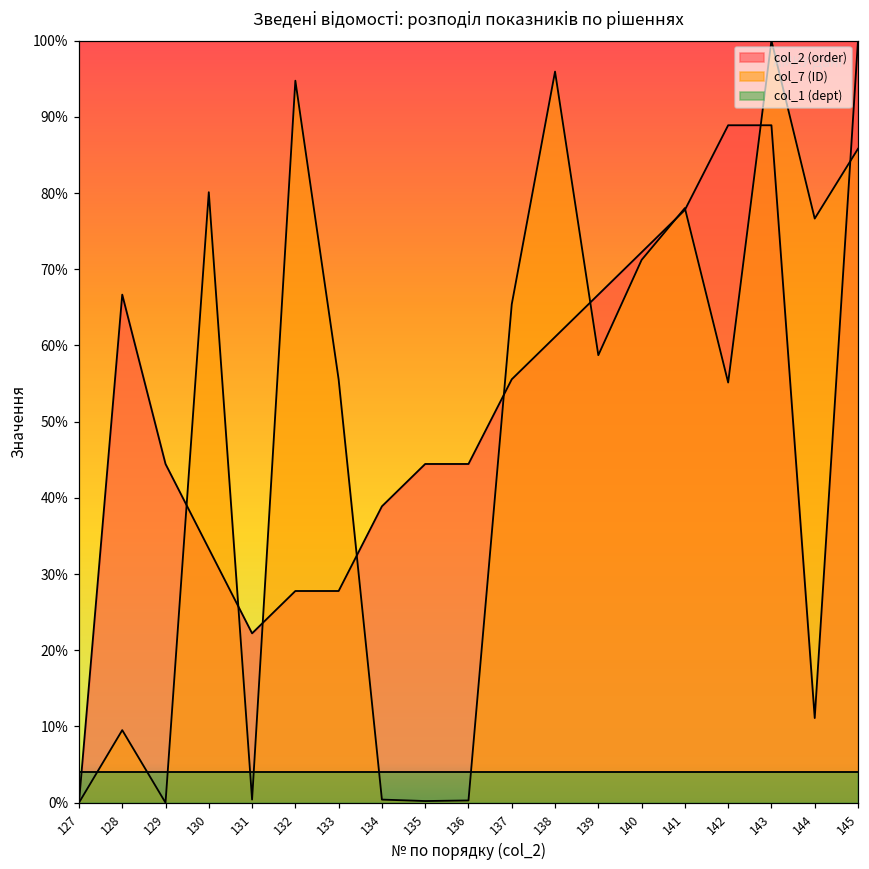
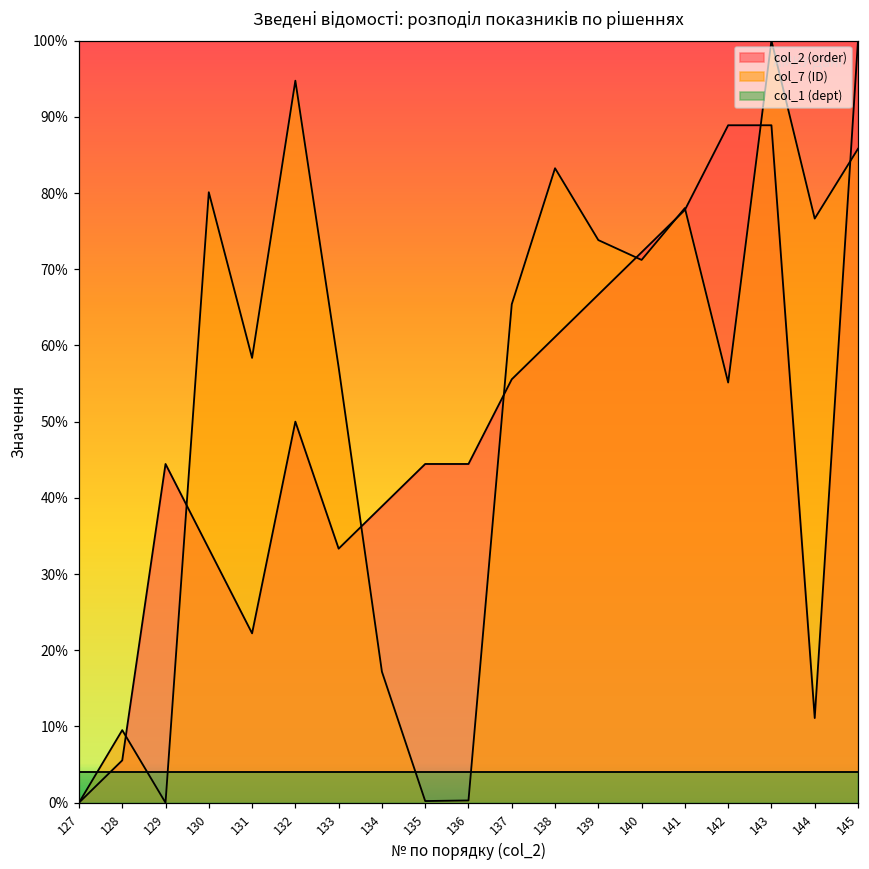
  {
    "col_2 (order)": {
-     "128": "67%",
+     "128": "6%",
      "129": "44%",
      "130": "33%",
      "131": "22%",
-     "132": "28%",
-     "133": "28%",
+     "132": "50%",
+     "133": "33%",
      "134": "39%",
      "135": "44%",
      "136": "44%",
      "137": "56%",
      "138": "61%",
      "139": "67%",
      "140": "72%",
      "142": "89%",
      "143": "89%",
      "144": "11%",
      "145": "100%"
    },
    "col_7 (ID)": {
      "128": "10%",
      "129": "0%",
      "130": "80%",
-     "131": "0%",
+     "131": "58%",
      "132": "95%",
-     "133": "56%",
-     "134": "0%",
+     "133": "57%",
+     "134": "17%",
      "135": "0%",
      "136": "0%",
      "137": "65%",
-     "138": "96%",
-     "139": "59%",
+     "138": "83%",
+     "139": "74%",
      "140": "71%",
      "142": "55%",
      "143": "100%",
      "144": "77%",
      "145": "86%"
    },
    "col_1 (dept)": {
      "127": "4%",
      "128": "4%",
      "129": "4%",
      "130": "4%",
      "131": "4%",
      "132": "4%",
      "133": "4%",
      "134": "4%",
      "135": "4%",
      "136": "4%",
      "137": "4%",
      "138": "4%",
      "139": "4%",
      "140": "4%",
      "141": "4%",
      "142": "4%",
      "143": "4%",
      "144": "4%",
      "145": "4%"
    }
  }
